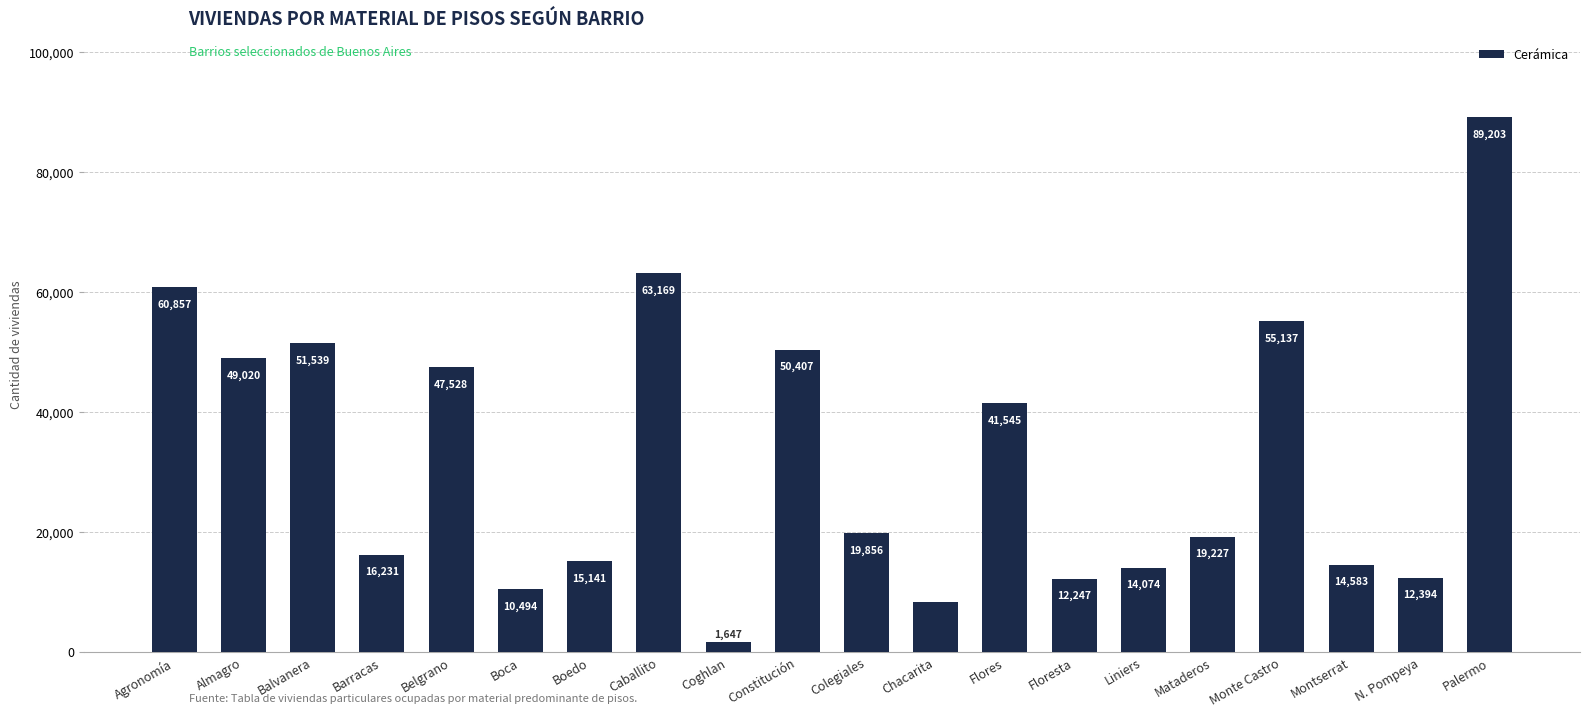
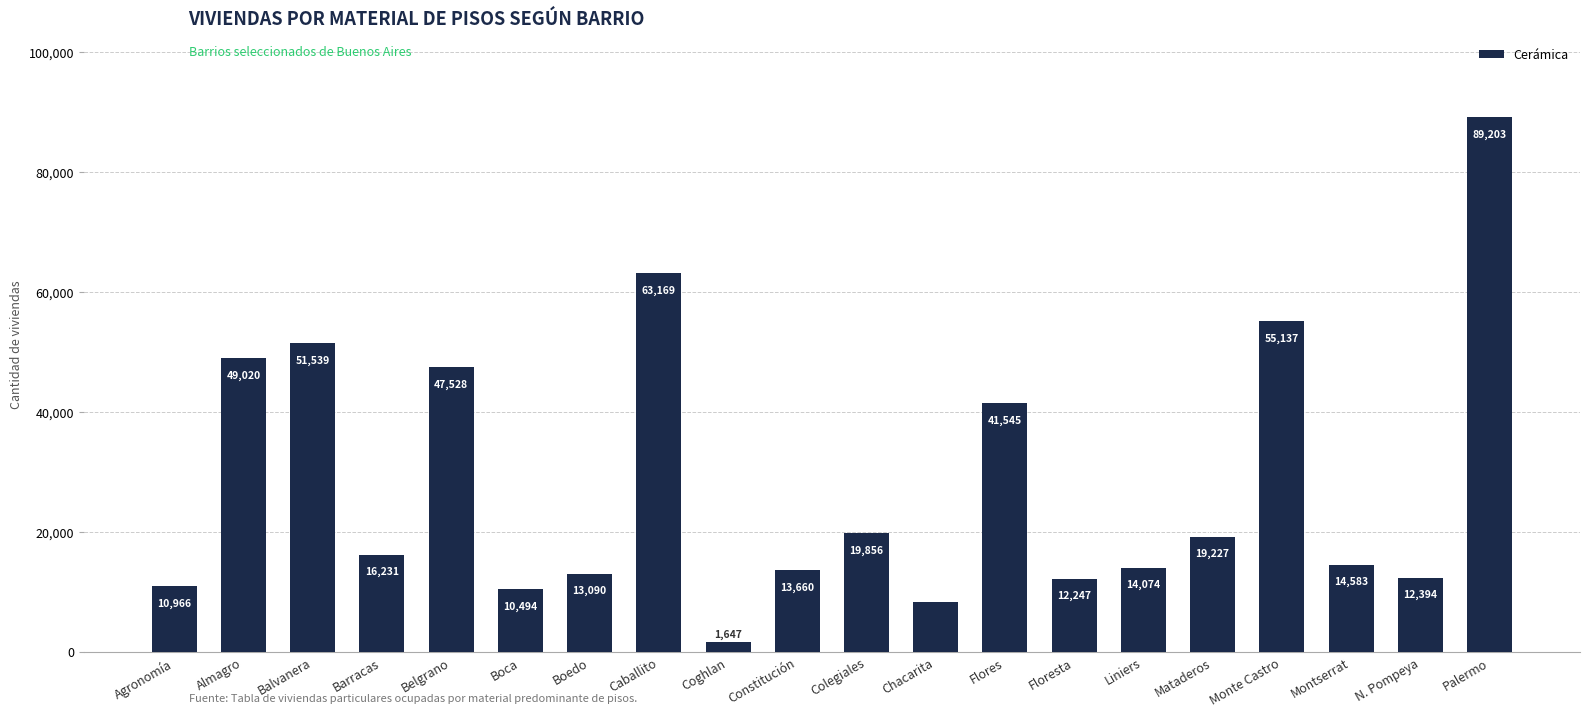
  {
-   "Agronomía": "60,857",
+   "Agronomía": "10,966",
    "Almagro": "49,020",
    "Balvanera": "51,539",
    "Barracas": "16,231",
    "Belgrano": "47,528",
    "Boca": "10,494",
-   "Boedo": "15,141",
+   "Boedo": "13,090",
    "Caballito": "63,169",
    "Coghlan": "1,647",
-   "Constitución": "50,407",
+   "Constitución": "13,660",
    "Colegiales": "19,856",
    "Flores": "41,545",
    "Floresta": "12,247",
    "Liniers": "14,074",
    "Mataderos": "19,227",
    "Monte Castro": "55,137",
    "Montserrat": "14,583",
    "N. Pompeya": "12,394",
    "Palermo": "89,203"
  }
